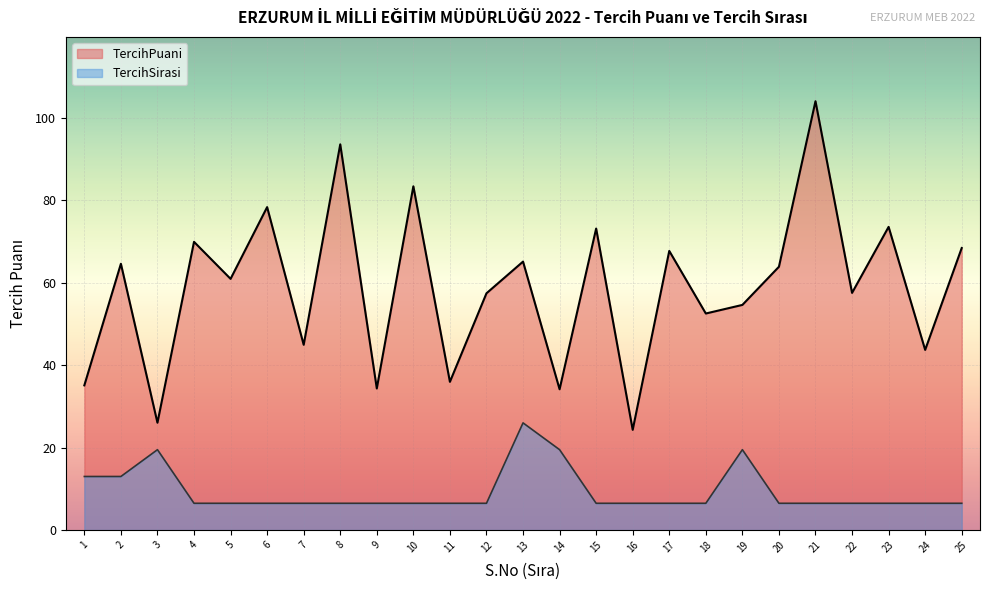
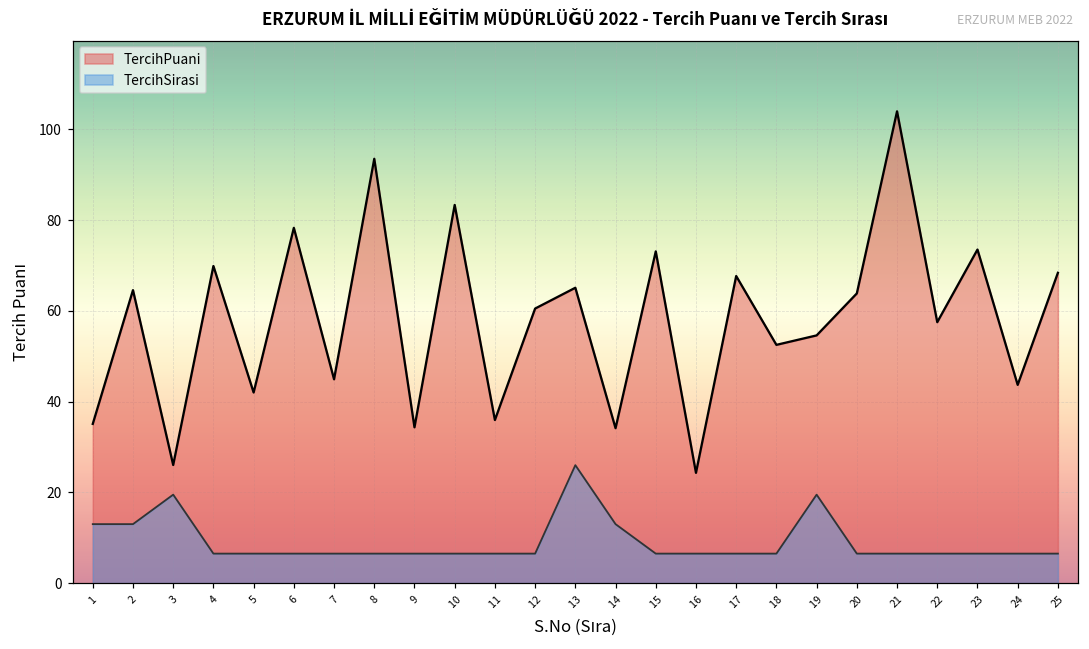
  {
    "TercihPuani": {
      "1": 35,
      "2": 65,
      "3": 26,
      "4": 70,
-     "5": 61,
+     "5": 42,
      "6": 78,
      "7": 45,
      "8": 94,
      "9": 34,
      "10": 83,
      "11": 36,
-     "12": 57,
+     "12": 61,
      "13": 65,
      "14": 34,
      "15": 73,
      "16": 24,
      "17": 68,
      "18": 53,
      "19": 55,
      "20": 64,
      "21": 104,
      "22": 58,
      "23": 74,
      "24": 44,
      "25": 68
    },
    "TercihSirasi": {
      "1": 13,
      "2": 13,
      "3": 19,
      "4": 6,
      "5": 6,
      "6": 6,
      "7": 6,
      "8": 6,
      "9": 6,
      "10": 6,
      "11": 6,
      "12": 6,
      "13": 26,
-     "14": 19,
+     "14": 13,
      "15": 6,
      "16": 6,
      "17": 6,
      "18": 6,
      "19": 19,
      "20": 6,
      "21": 6,
      "22": 6,
      "23": 6,
      "24": 6,
      "25": 6
    }
  }
